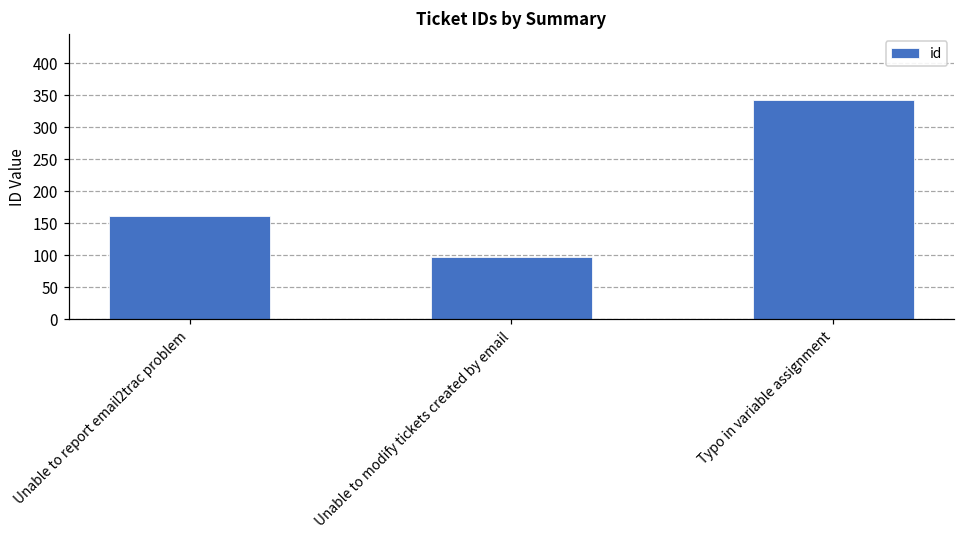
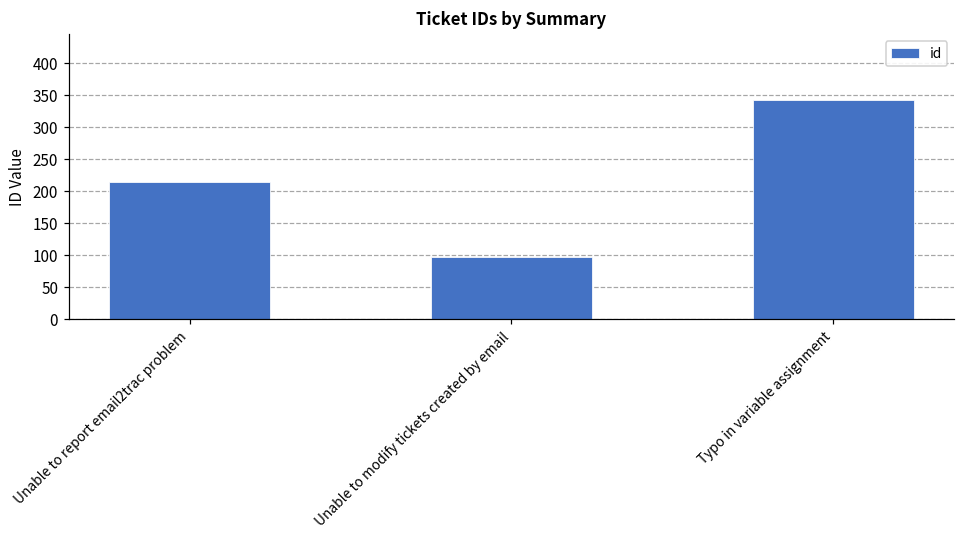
  {
-   "Unable to report email2trac problem": 160,
+   "Unable to report email2trac problem": 220,
    "Unable to modify tickets created by email": 100,
    "Typo in variable assignment": 340
  }
